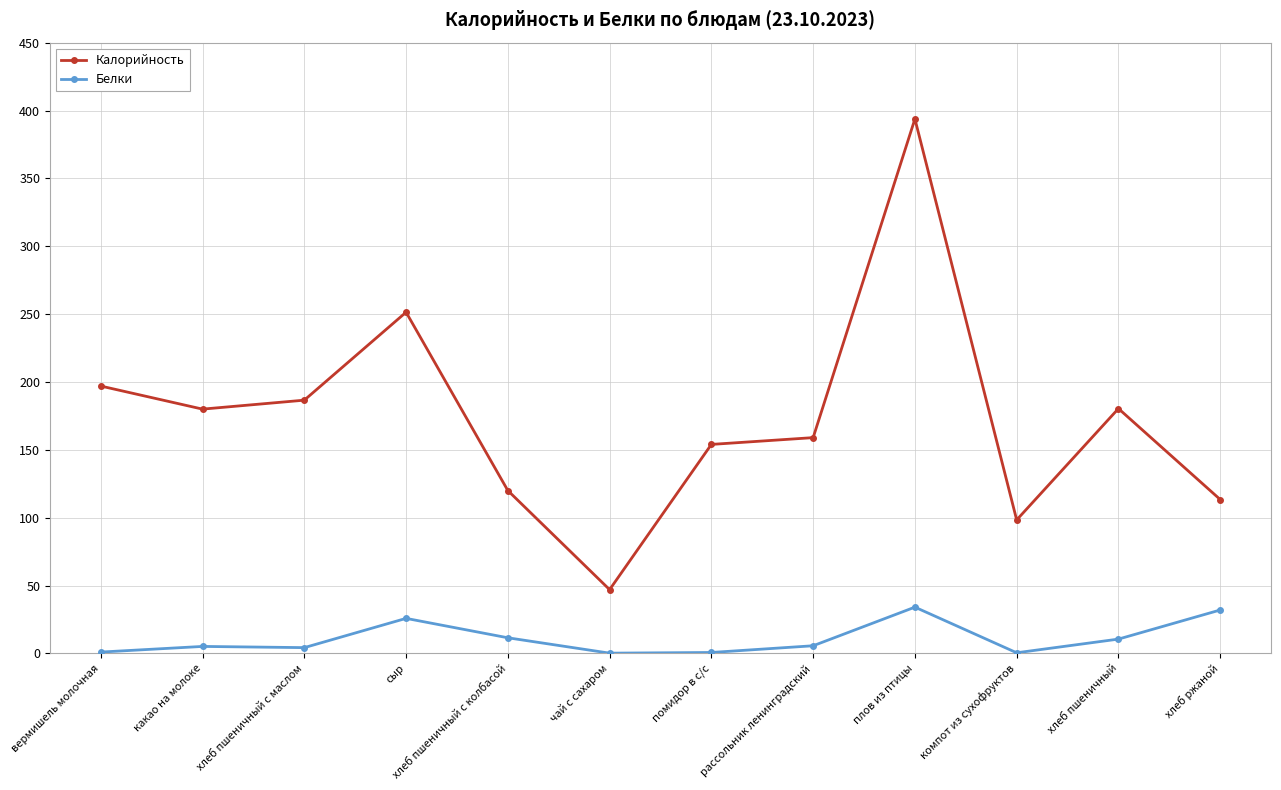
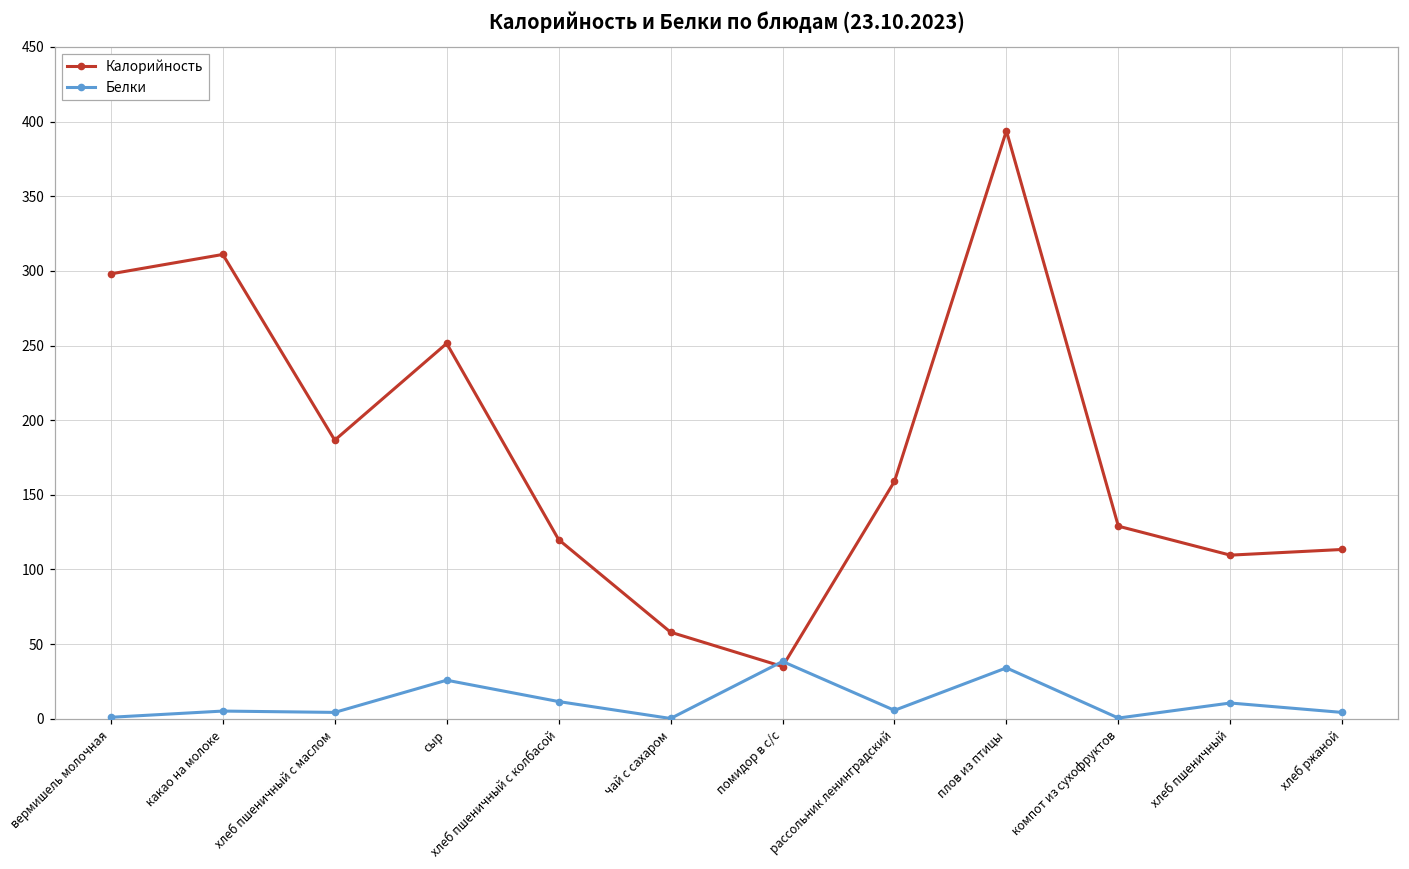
  {
    "Калорийность": {
-     "вермишель молочная": 197,
-     "какао на молоке": 180,
+     "вермишель молочная": 298,
+     "какао на молоке": 311,
      "хлеб пшеничный с маслом": 187,
      "сыр": 251,
      "хлеб пшеничный с колбасой": 120,
-     "чай с сахаром": 47,
-     "помидор в с/с": 154,
+     "чай с сахаром": 58,
+     "помидор в с/с": 35,
      "рассольник ленинградский": 159,
      "плов из птицы": 394,
-     "компот из сухофруктов": 98,
-     "хлеб пшеничный": 180,
+     "компот из сухофруктов": 129,
+     "хлеб пшеничный": 110,
      "хлеб ржаной": 113
    },
    "Белки": {
      "вермишель молочная": 1,
      "какао на молоке": 5,
      "хлеб пшеничный с маслом": 4,
      "сыр": 26,
      "хлеб пшеничный с колбасой": 12,
      "чай с сахаром": 0,
-     "помидор в с/с": 1,
+     "помидор в с/с": 38,
      "рассольник ленинградский": 6,
      "плов из птицы": 34,
      "компот из сухофруктов": 0,
      "хлеб пшеничный": 11,
-     "хлеб ржаной": 32
+     "хлеб ржаной": 4
    }
  }
